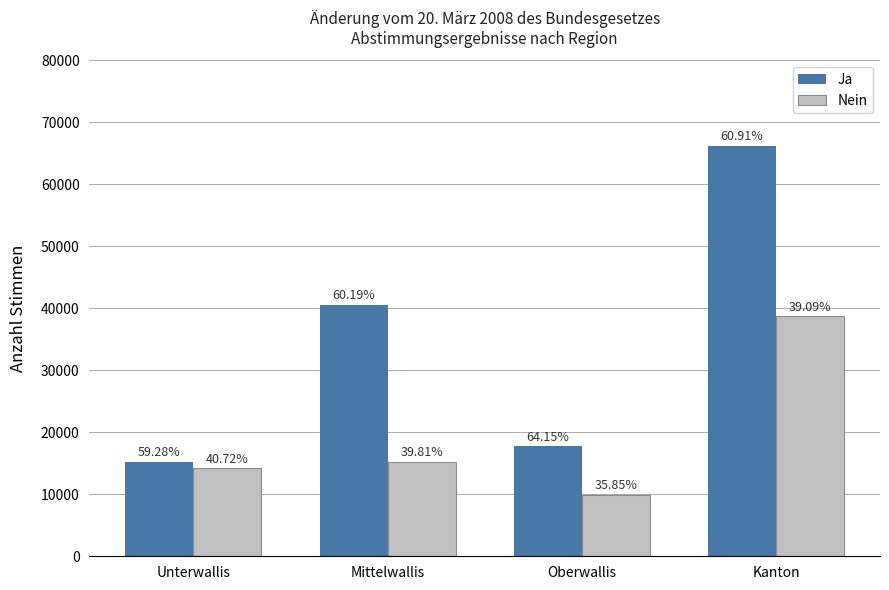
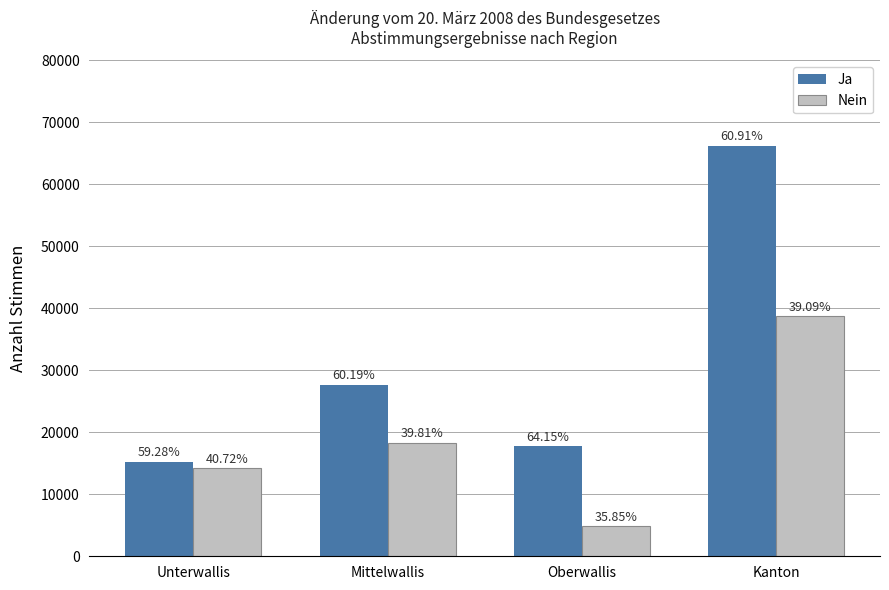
  {
    "Ja": {
-     "Mittelwallis": 41000
+     "Mittelwallis": 28000
    },
    "Nein": {
-     "Mittelwallis": 15000,
-     "Oberwallis": 10000
+     "Mittelwallis": 18000,
+     "Oberwallis": 5000
    }
  }
